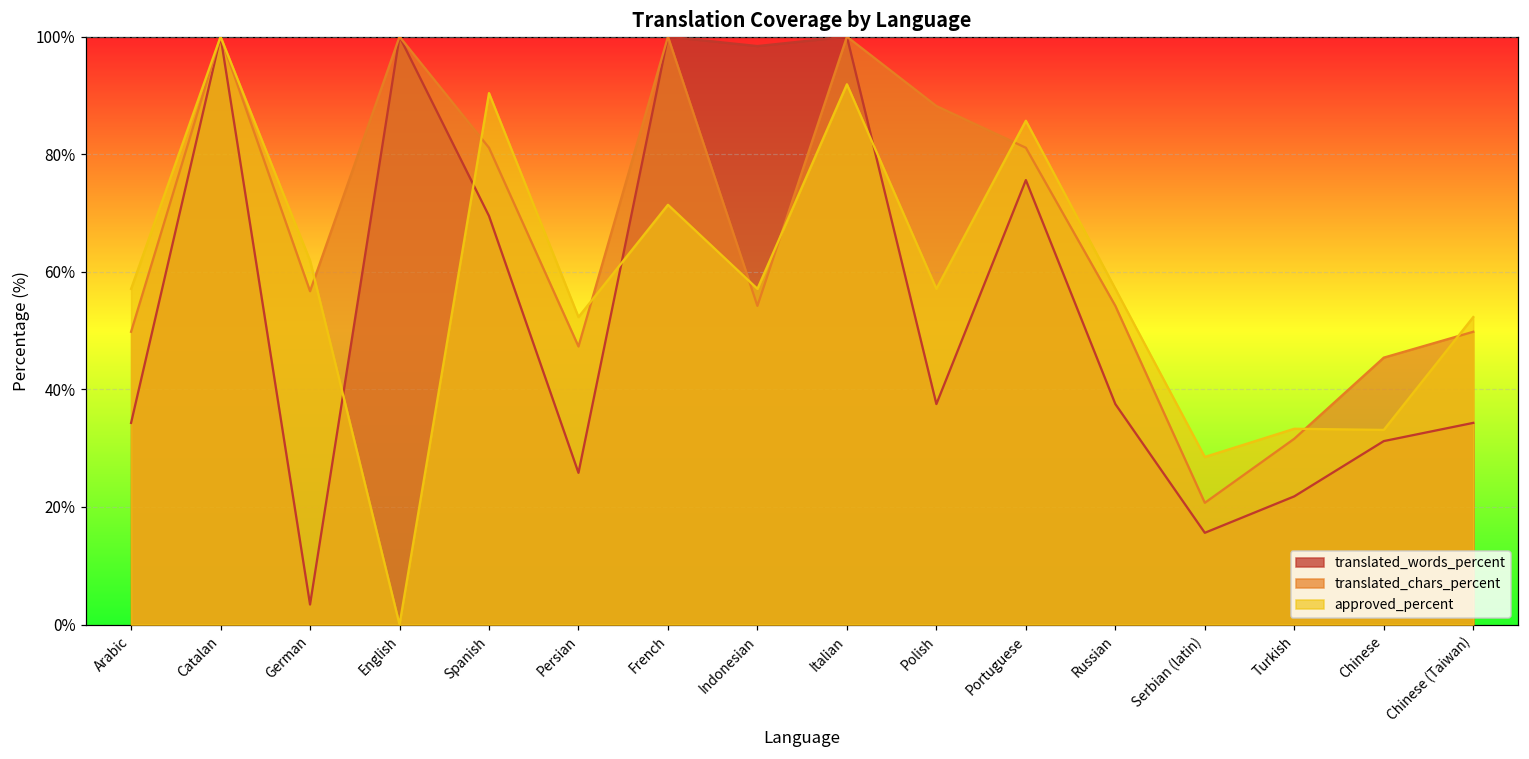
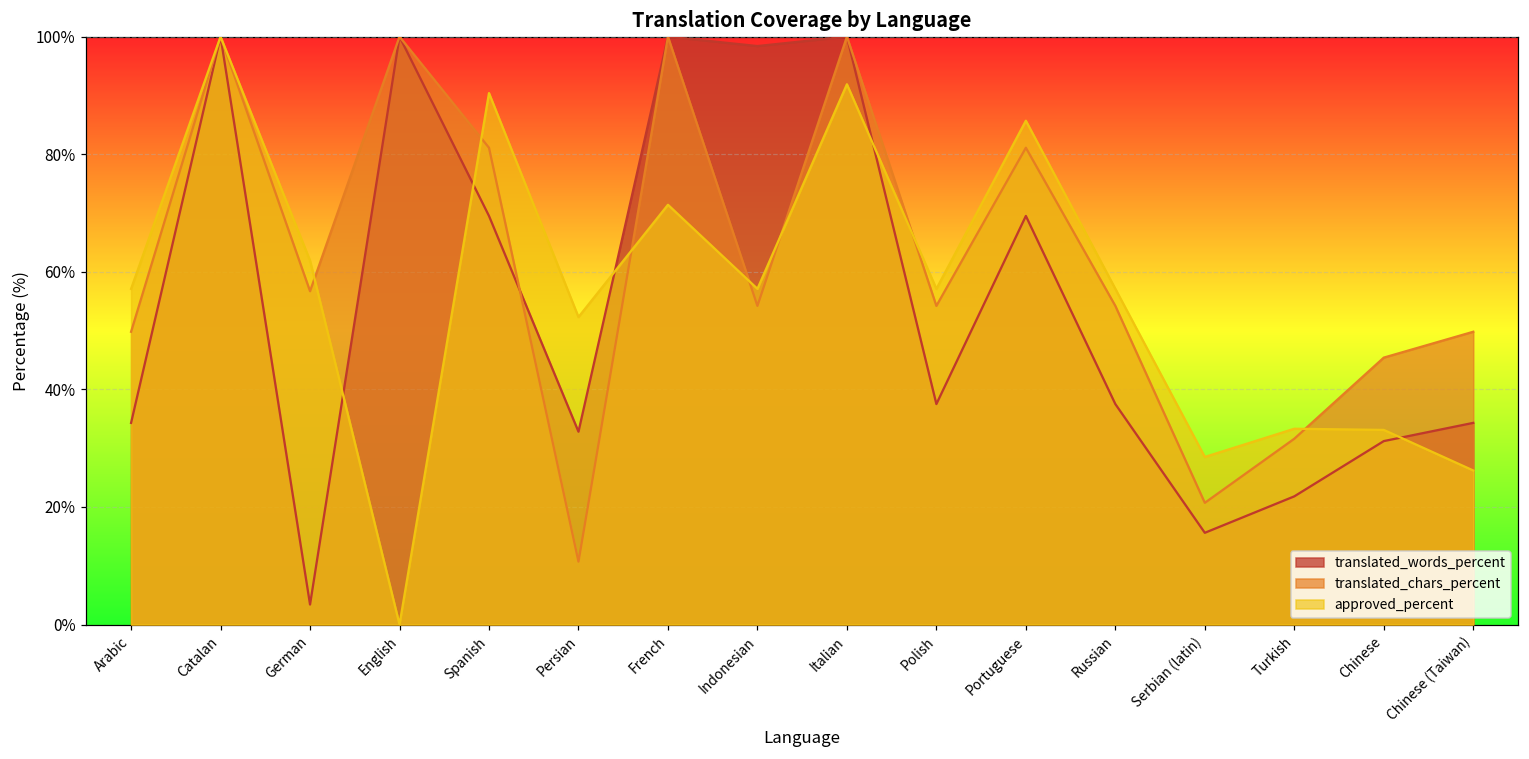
  {
    "translated_words_percent": {
      "Arabic": "34%",
      "German": "3%",
      "Spanish": "70%",
-     "Persian": "26%",
+     "Persian": "33%",
      "Indonesian": "98%",
      "Polish": "38%",
-     "Portuguese": "76%",
+     "Portuguese": "70%",
      "Russian": "38%",
      "Serbian (latin)": "16%",
      "Turkish": "22%",
      "Chinese": "31%",
      "Chinese (Taiwan)": "34%"
    },
    "translated_chars_percent": {
      "Arabic": "50%",
      "German": "57%",
      "Spanish": "81%",
-     "Persian": "47%",
+     "Persian": "11%",
      "Indonesian": "54%",
-     "Polish": "88%",
+     "Polish": "54%",
      "Portuguese": "81%",
      "Russian": "54%",
      "Serbian (latin)": "21%",
      "Turkish": "32%",
      "Chinese": "45%",
      "Chinese (Taiwan)": "50%"
    },
    "approved_percent": {
      "Arabic": "57%",
      "German": "62%",
      "English": "0%",
      "Spanish": "90%",
      "Persian": "52%",
      "French": "71%",
      "Indonesian": "57%",
      "Italian": "92%",
      "Polish": "57%",
      "Portuguese": "86%",
      "Russian": "57%",
      "Serbian (latin)": "29%",
      "Turkish": "33%",
      "Chinese": "33%",
-     "Chinese (Taiwan)": "52%"
+     "Chinese (Taiwan)": "26%"
    }
  }
